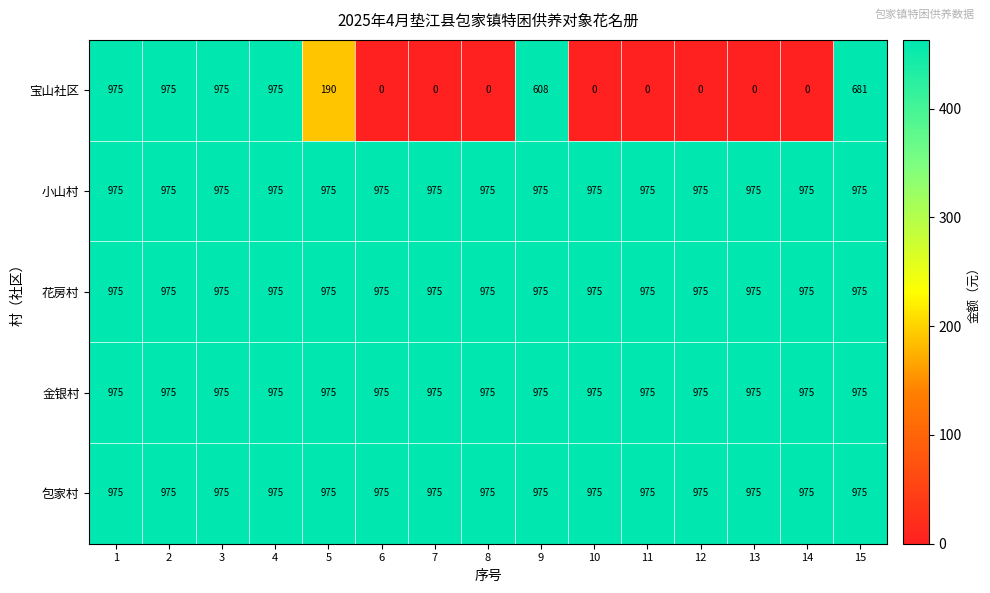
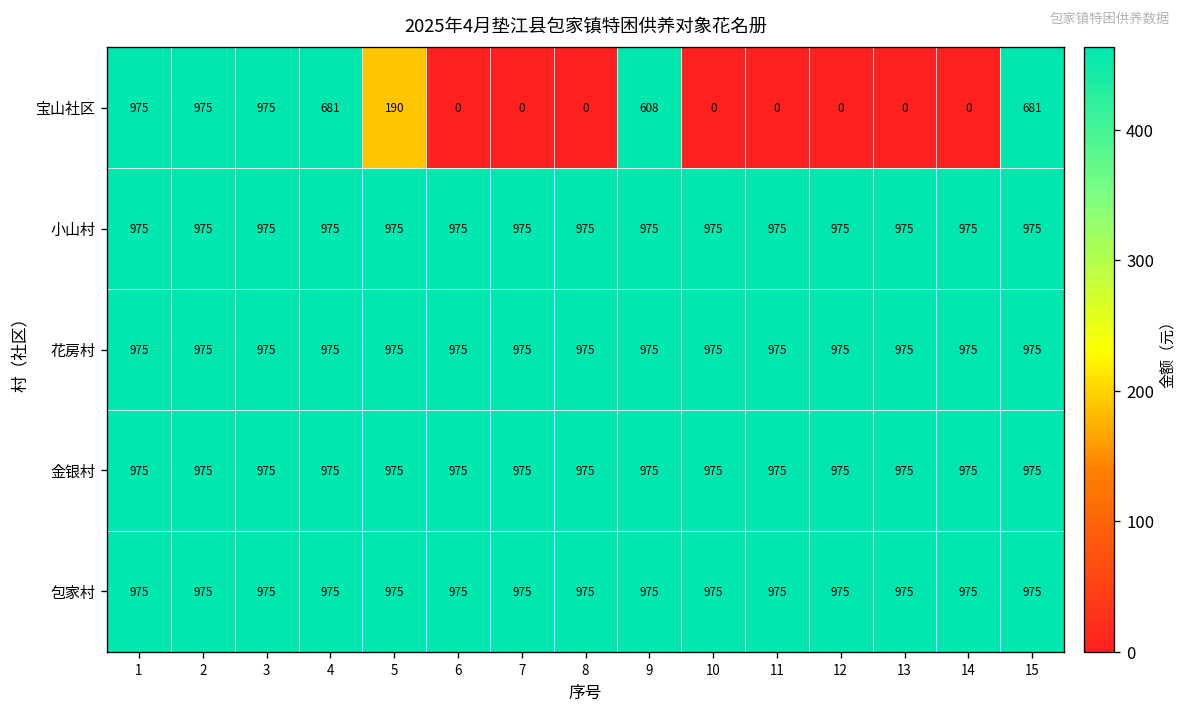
  {
    "宝山社区": {
      "1": 975,
      "2": 975,
      "3": 975,
-     "4": 975,
+     "4": 681,
      "5": 190,
      "6": 0,
      "7": 0,
      "8": 0,
      "9": 608,
      "10": 0,
      "11": 0,
      "12": 0,
      "13": 0,
      "14": 0,
      "15": 681
    },
    "小山村": {
      "1": 975,
      "2": 975,
      "3": 975,
      "4": 975,
      "5": 975,
      "6": 975,
      "7": 975,
      "8": 975,
      "9": 975,
      "10": 975,
      "11": 975,
      "12": 975,
      "13": 975,
      "14": 975,
      "15": 975
    },
    "花房村": {
      "1": 975,
      "2": 975,
      "3": 975,
      "4": 975,
      "5": 975,
      "6": 975,
      "7": 975,
      "8": 975,
      "9": 975,
      "10": 975,
      "11": 975,
      "12": 975,
      "13": 975,
      "14": 975,
      "15": 975
    },
    "金银村": {
      "1": 975,
      "2": 975,
      "3": 975,
      "4": 975,
      "5": 975,
      "6": 975,
      "7": 975,
      "8": 975,
      "9": 975,
      "10": 975,
      "11": 975,
      "12": 975,
      "13": 975,
      "14": 975,
      "15": 975
    },
    "包家村": {
      "1": 975,
      "2": 975,
      "3": 975,
      "4": 975,
      "5": 975,
      "6": 975,
      "7": 975,
      "8": 975,
      "9": 975,
      "10": 975,
      "11": 975,
      "12": 975,
      "13": 975,
      "14": 975,
      "15": 975
    }
  }
